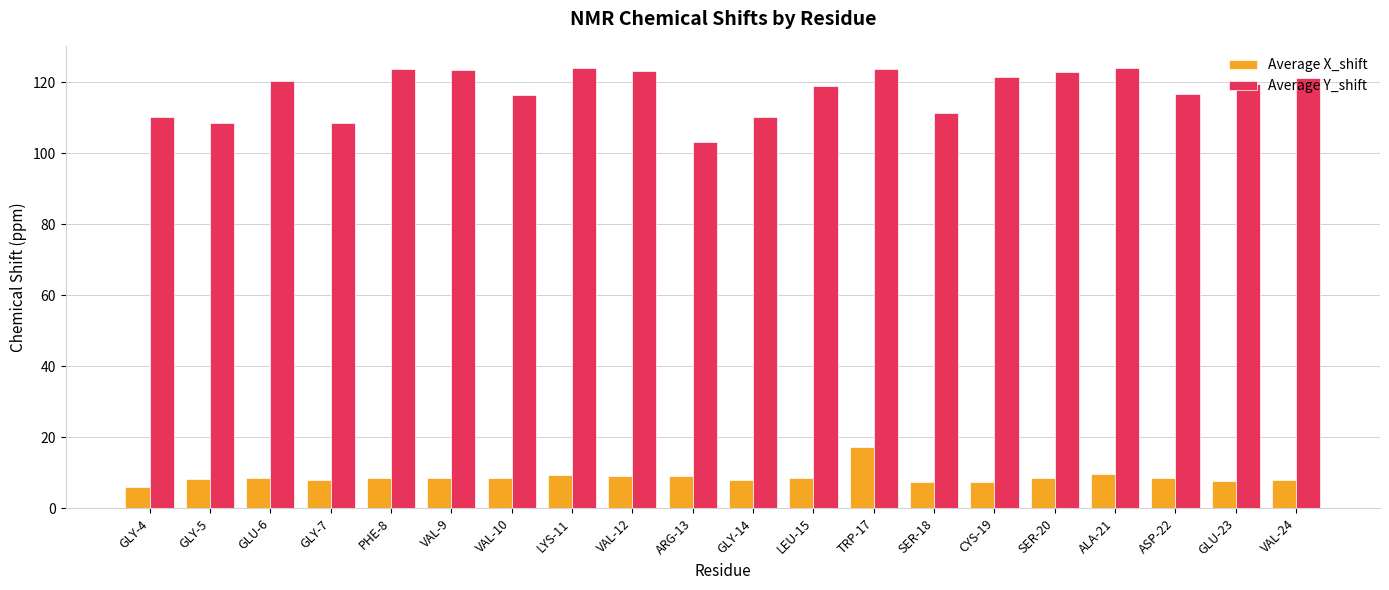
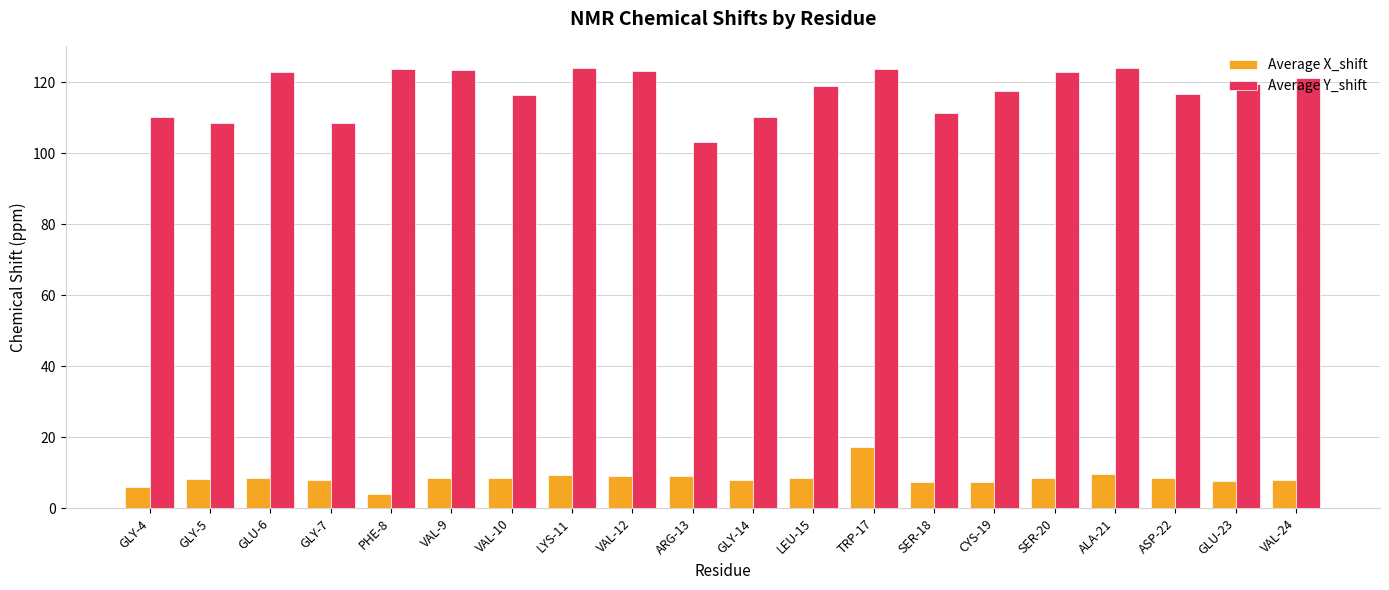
  {
    "Average X_shift": {
      "GLY-4": 6,
      "GLY-5": 8,
      "GLU-6": 8,
      "GLY-7": 8,
-     "PHE-8": 9,
+     "PHE-8": 4,
      "VAL-9": 9,
      "VAL-10": 9,
      "LYS-11": 9,
      "VAL-12": 9,
      "ARG-13": 9,
      "GLY-14": 8,
      "LEU-15": 9,
      "TRP-17": 17,
      "SER-18": 7,
      "CYS-19": 7,
      "SER-20": 9,
      "ALA-21": 10,
      "ASP-22": 9,
      "GLU-23": 8,
      "VAL-24": 8
    },
    "Average Y_shift": {
      "GLY-4": 110,
      "GLY-5": 109,
-     "GLU-6": 120,
+     "GLU-6": 123,
      "GLY-7": 108,
      "PHE-8": 124,
      "VAL-9": 123,
      "VAL-10": 116,
      "LYS-11": 124,
      "VAL-12": 123,
      "ARG-13": 103,
      "GLY-14": 110,
      "LEU-15": 119,
      "TRP-17": 124,
      "SER-18": 111,
-     "CYS-19": 122,
+     "CYS-19": 118,
      "SER-20": 123,
      "ALA-21": 124,
      "ASP-22": 117,
      "GLU-23": 120,
      "VAL-24": 121
    }
  }
